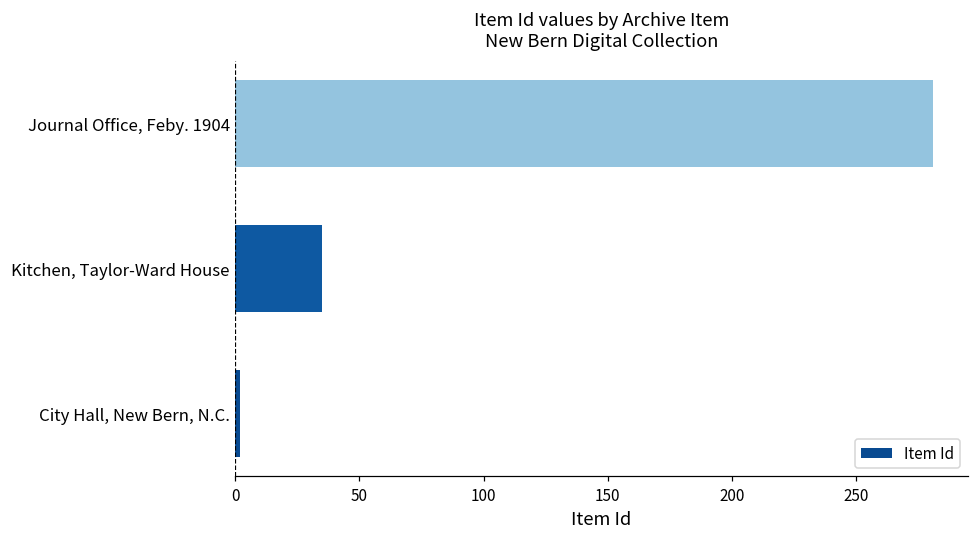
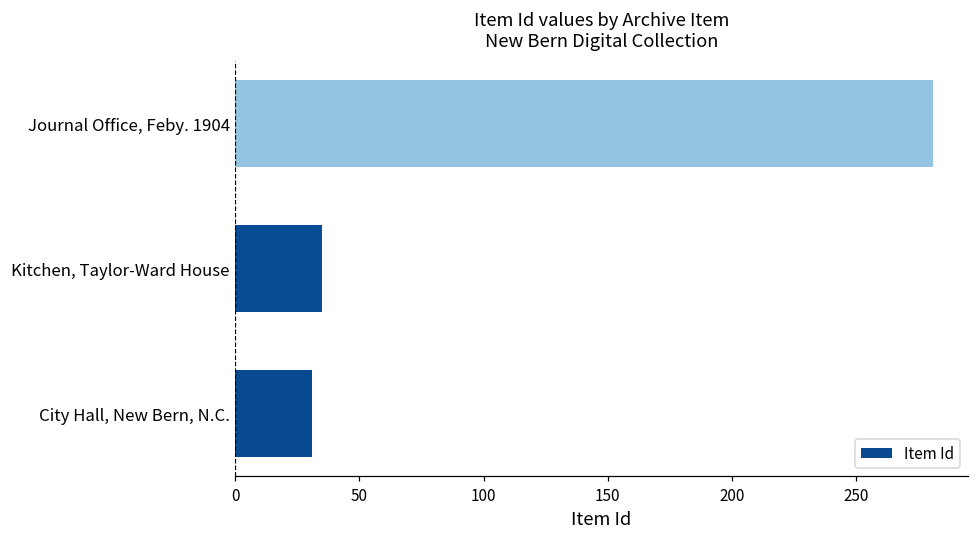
  {
    "Journal Office, Feby. 1904": 281,
    "Kitchen, Taylor-Ward House": 35,
-   "City Hall, New Bern, N.C.": 2
+   "City Hall, New Bern, N.C.": 31
  }
